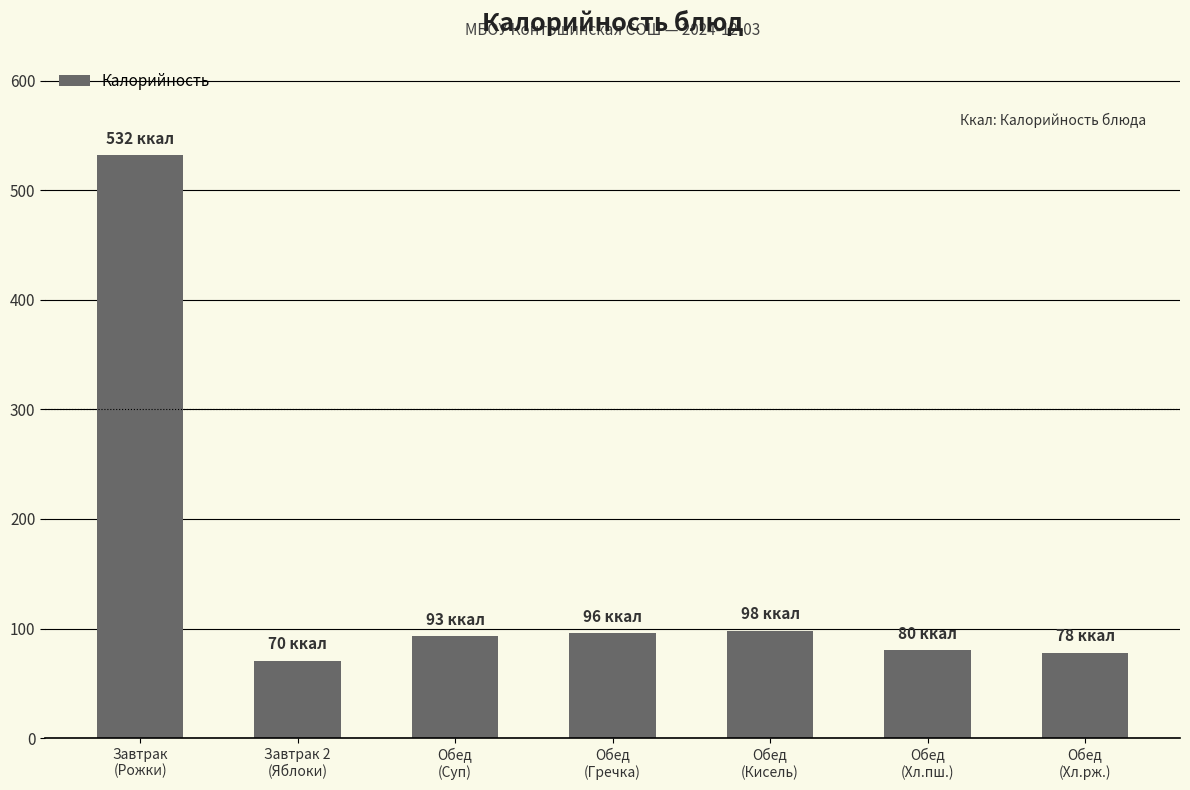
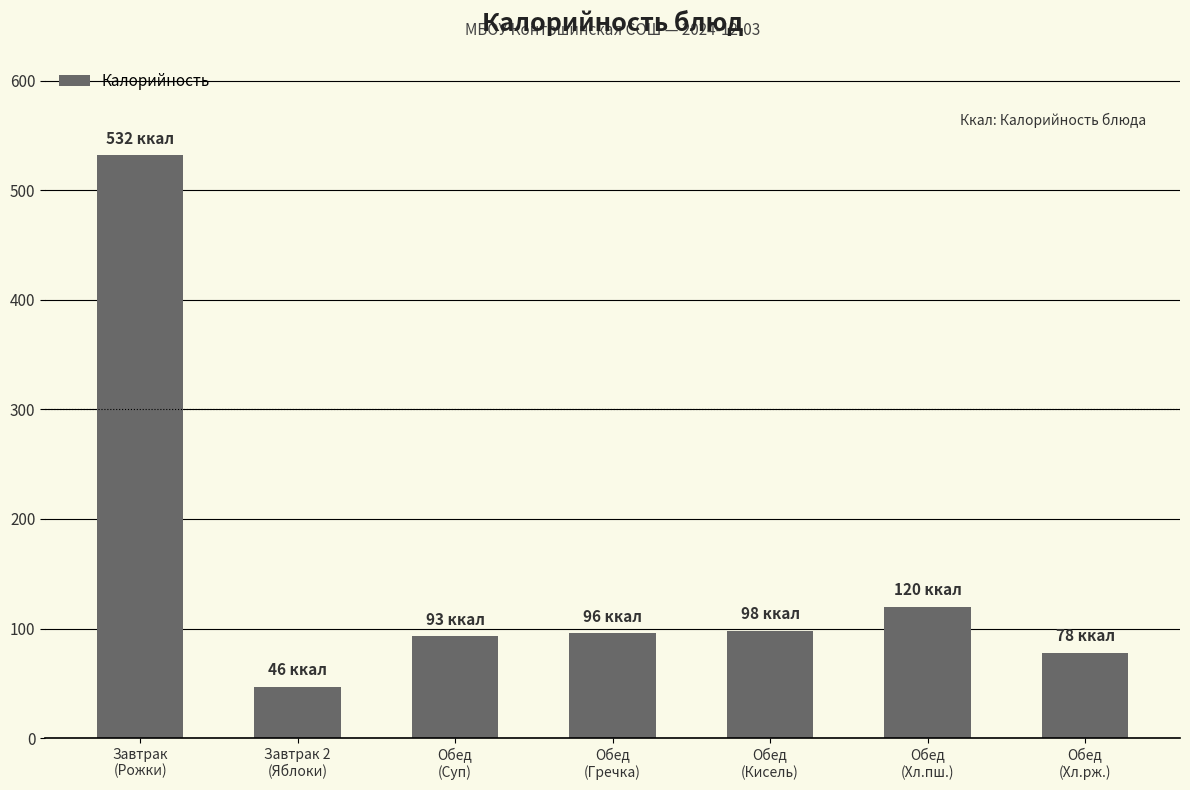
  {
    "Завтрак (Рожки)": 532,
-   "Завтрак 2 (Яблоки)": 70,
+   "Завтрак 2 (Яблоки)": 46,
    "Обед (Суп)": 93,
    "Обед (Гречка)": 96,
    "Обед (Кисель)": 98,
-   "Обед (Хл.пш.)": 80,
+   "Обед (Хл.пш.)": 120,
    "Обед (Хл.рж.)": 78
  }
